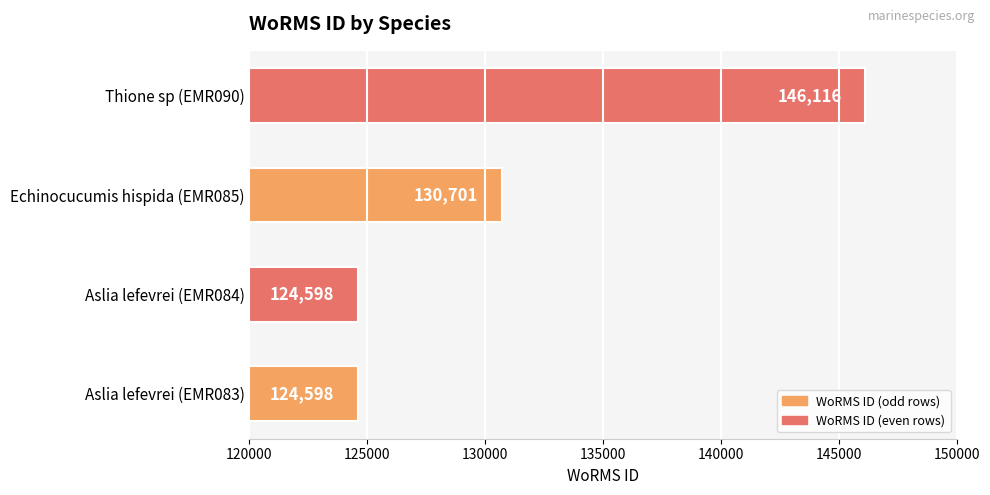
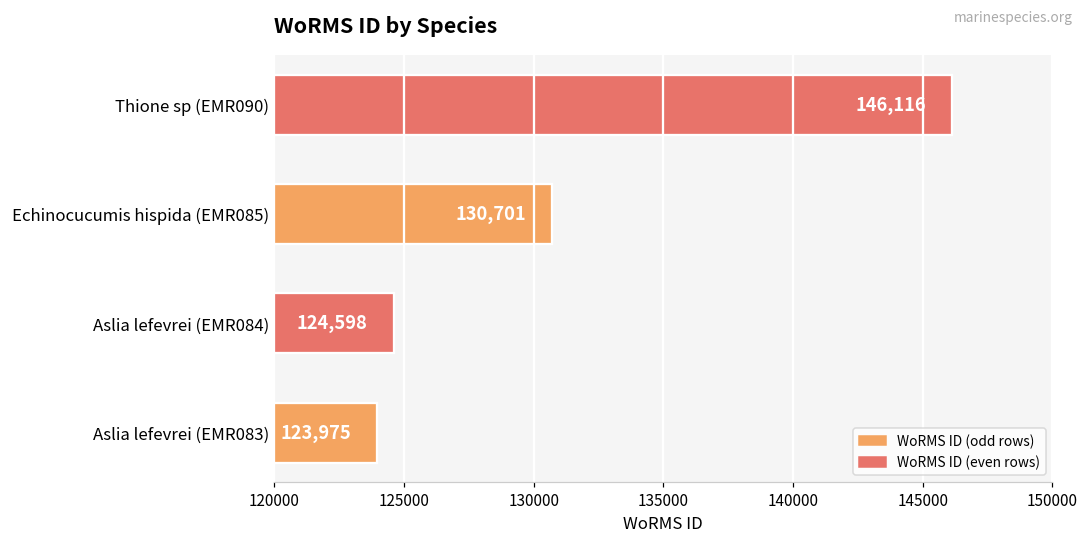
  {
    "Thione sp (EMR090)": "146,116",
    "Echinocucumis hispida (EMR085)": "130,701",
    "Aslia lefevrei (EMR084)": "124,598",
-   "Aslia lefevrei (EMR083)": "124,598"
+   "Aslia lefevrei (EMR083)": "123,975"
  }
